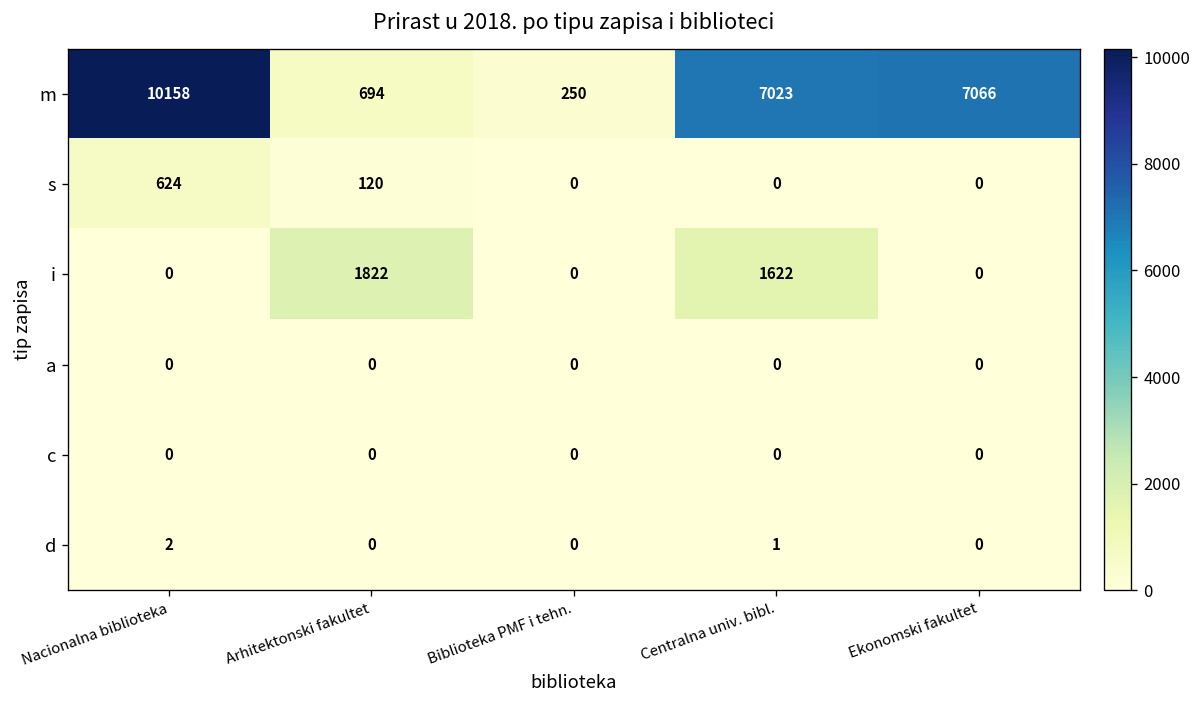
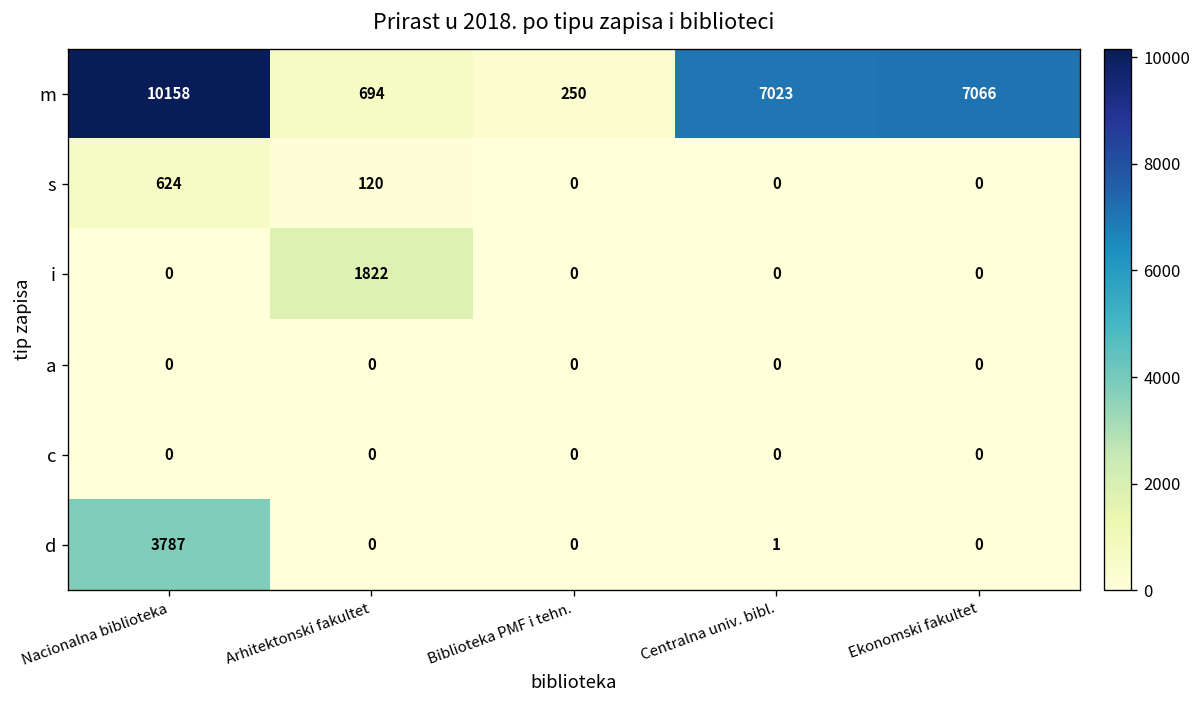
  {
    "m": {
      "Nacionalna biblioteka": 10158,
      "Arhitektonski fakultet": 694,
      "Biblioteka PMF i tehn.": 250,
      "Centralna univ. bibl.": 7023,
      "Ekonomski fakultet": 7066
    },
    "s": {
      "Nacionalna biblioteka": 624,
      "Arhitektonski fakultet": 120,
      "Biblioteka PMF i tehn.": 0,
      "Centralna univ. bibl.": 0,
      "Ekonomski fakultet": 0
    },
    "i": {
      "Nacionalna biblioteka": 0,
      "Arhitektonski fakultet": 1822,
      "Biblioteka PMF i tehn.": 0,
-     "Centralna univ. bibl.": 1622,
+     "Centralna univ. bibl.": 0,
      "Ekonomski fakultet": 0
    },
    "a": {
      "Nacionalna biblioteka": 0,
      "Arhitektonski fakultet": 0,
      "Biblioteka PMF i tehn.": 0,
      "Centralna univ. bibl.": 0,
      "Ekonomski fakultet": 0
    },
    "c": {
      "Nacionalna biblioteka": 0,
      "Arhitektonski fakultet": 0,
      "Biblioteka PMF i tehn.": 0,
      "Centralna univ. bibl.": 0,
      "Ekonomski fakultet": 0
    },
    "d": {
-     "Nacionalna biblioteka": 2,
+     "Nacionalna biblioteka": 3787,
      "Arhitektonski fakultet": 0,
      "Biblioteka PMF i tehn.": 0,
      "Centralna univ. bibl.": 1,
      "Ekonomski fakultet": 0
    }
  }
